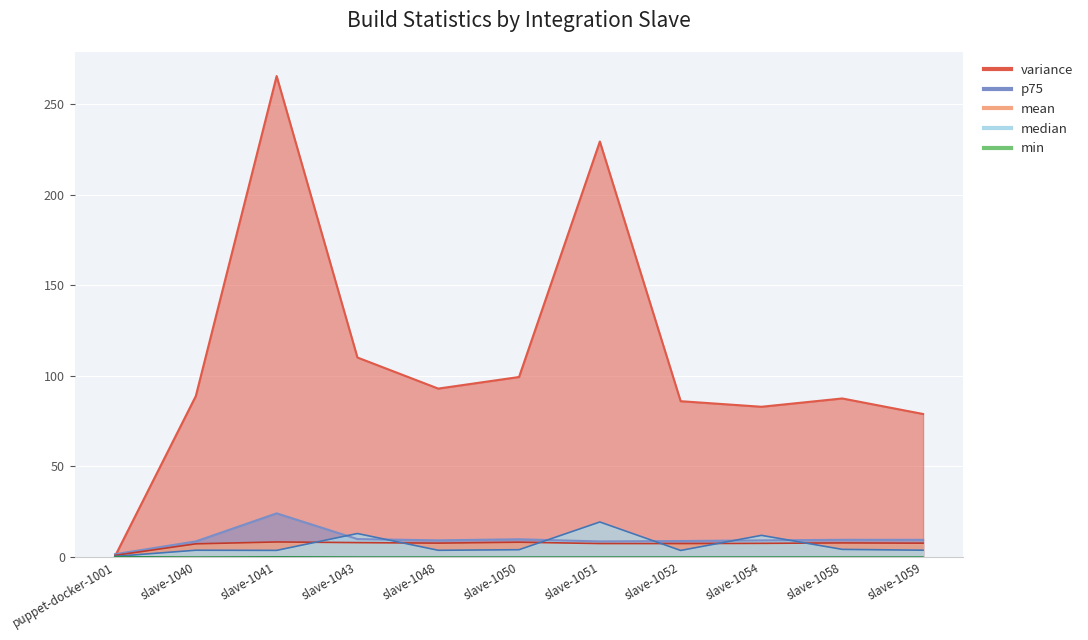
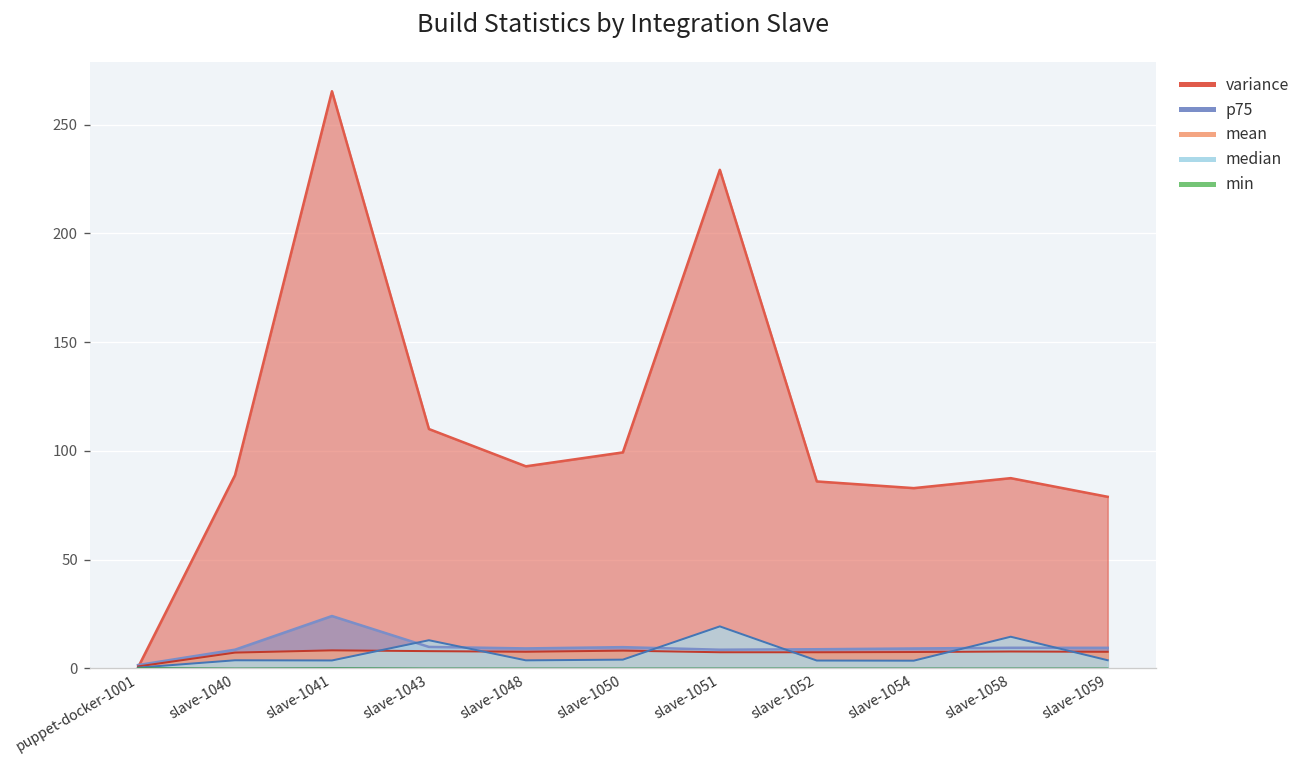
  {
    "p75": {
      "slave-1041": 24,
      "slave-1043": 10,
      "slave-1048": 9,
      "slave-1050": 10,
      "slave-1052": 9,
      "slave-1054": 9,
      "slave-1058": 9,
      "slave-1059": 9
    },
    "median": {
      "slave-1040": 4,
      "slave-1041": 4,
      "slave-1043": 13,
      "slave-1048": 4,
      "slave-1050": 4,
      "slave-1051": 19,
      "slave-1052": 4,
-     "slave-1054": 12,
-     "slave-1058": 4,
+     "slave-1054": 4,
+     "slave-1058": 15,
      "slave-1059": 4
    },
    "min": {
      "slave-1040": 0,
      "slave-1041": 0,
      "slave-1043": 0,
      "slave-1048": 0,
      "slave-1050": 0,
      "slave-1051": 0,
      "slave-1052": 0,
      "slave-1054": 0,
      "slave-1058": 0,
      "slave-1059": 0
    }
  }
